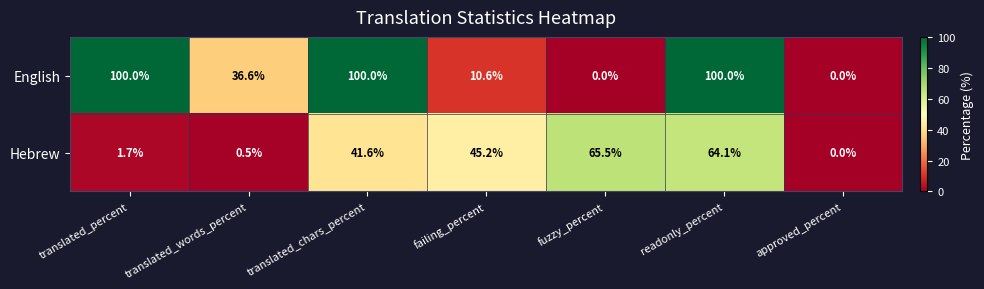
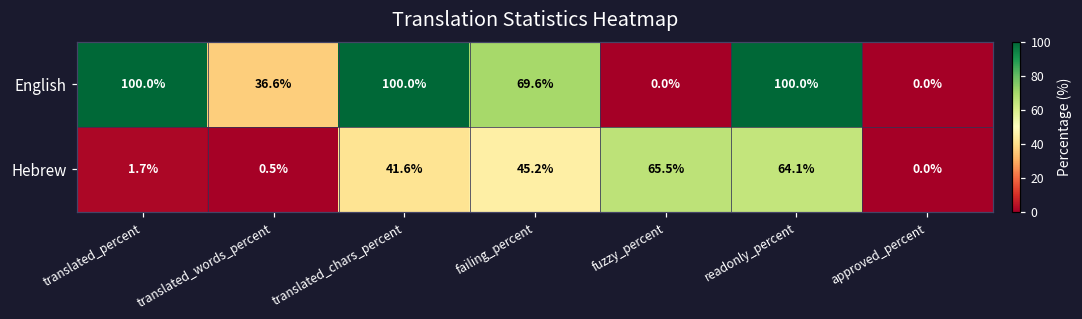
  {
    "English": {
      "translated_percent": "100.0%",
      "translated_words_percent": "36.6%",
      "translated_chars_percent": "100.0%",
-     "failing_percent": "10.6%",
+     "failing_percent": "69.6%",
      "fuzzy_percent": "0.0%",
      "readonly_percent": "100.0%",
      "approved_percent": "0.0%"
    },
    "Hebrew": {
      "translated_percent": "1.7%",
      "translated_words_percent": "0.5%",
      "translated_chars_percent": "41.6%",
      "failing_percent": "45.2%",
      "fuzzy_percent": "65.5%",
      "readonly_percent": "64.1%",
      "approved_percent": "0.0%"
    }
  }
